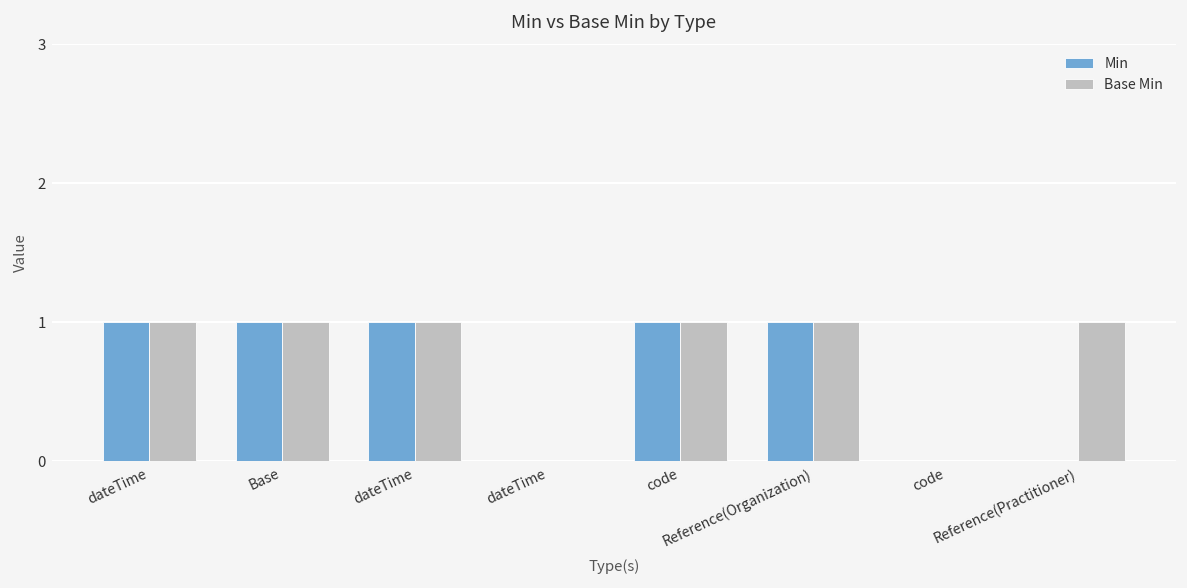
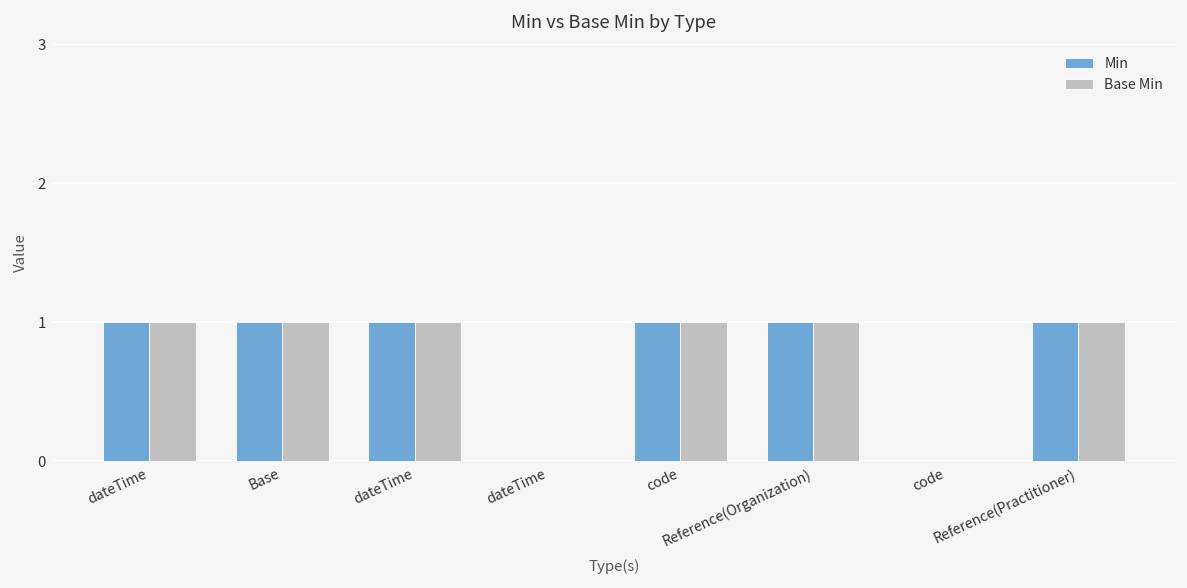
  {
    "Min": {
      "Base": 1,
      "Reference(Organization)": 1,
-     "Reference(Practitioner)": 0
+     "Reference(Practitioner)": 1
    },
    "Base Min": {
      "Base": 1,
      "Reference(Organization)": 1,
      "Reference(Practitioner)": 1
    }
  }
